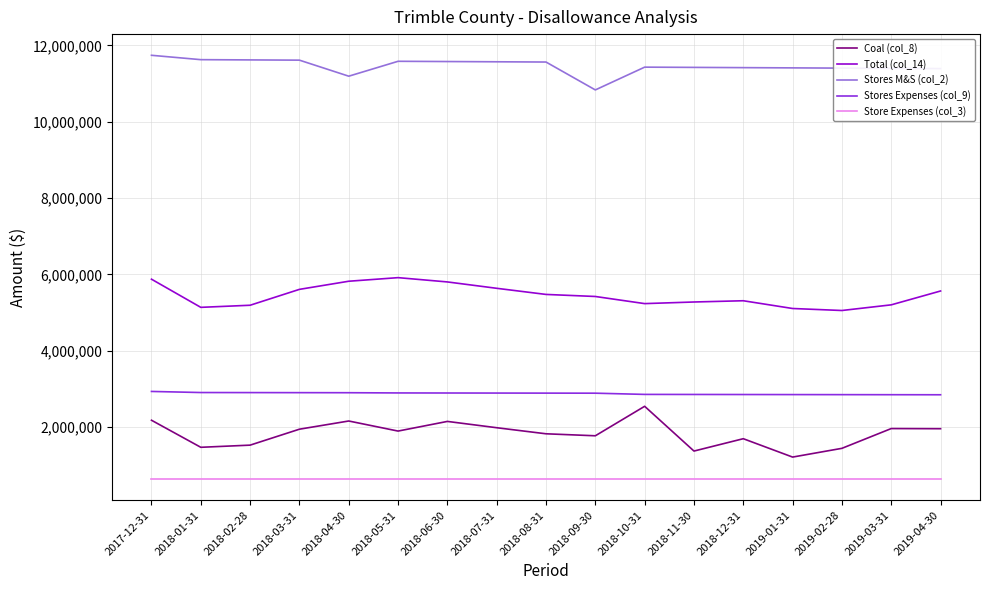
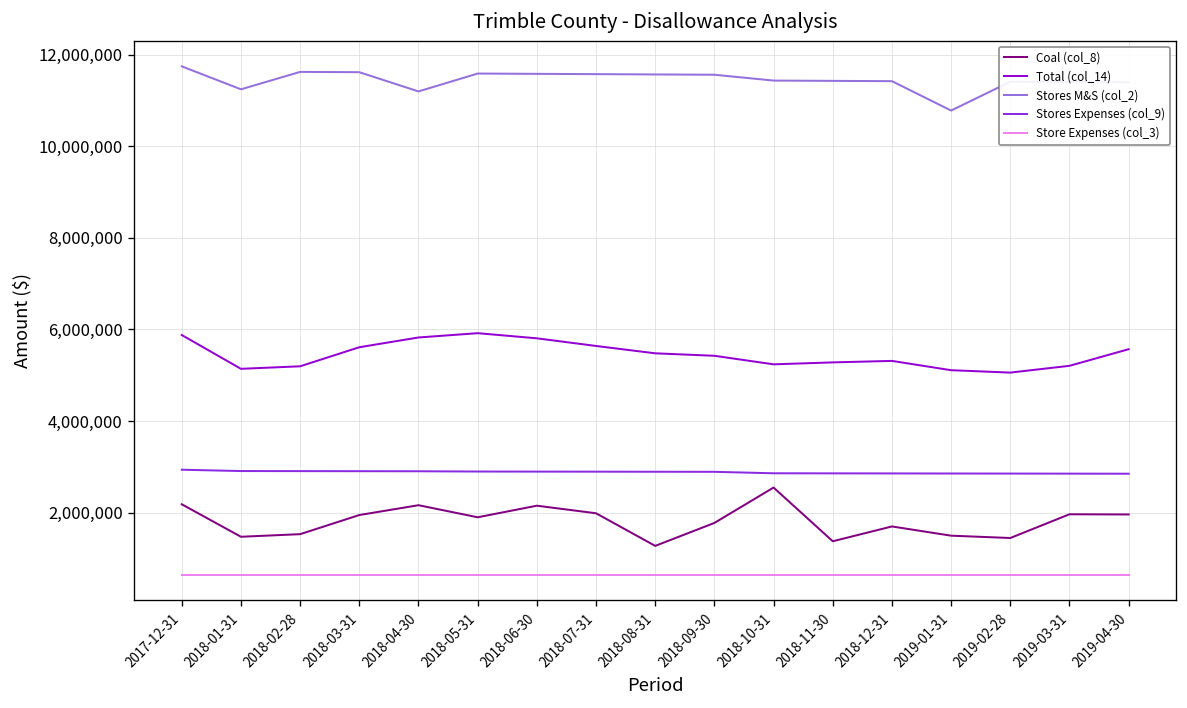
  {
    "Coal (col_8)": {
      "2017-12-31": "2,200,000",
      "2018-01-31": "1,500,000",
      "2018-02-28": "1,500,000",
      "2018-03-31": "1,900,000",
      "2018-04-30": "2,200,000",
      "2018-05-31": "1,900,000",
      "2018-06-30": "2,200,000",
      "2018-07-31": "2,000,000",
-     "2018-08-31": "1,800,000",
+     "2018-08-31": "1,300,000",
      "2018-09-30": "1,800,000",
      "2018-10-31": "2,500,000",
      "2018-11-30": "1,400,000",
      "2018-12-31": "1,700,000",
-     "2019-01-31": "1,200,000",
+     "2019-01-31": "1,500,000",
      "2019-02-28": "1,400,000",
      "2019-03-31": "2,000,000",
      "2019-04-30": "2,000,000"
    },
    "Stores M&S (col_2)": {
      "2017-12-31": "11,700,000",
-     "2018-01-31": "11,600,000",
+     "2018-01-31": "11,200,000",
      "2018-02-28": "11,600,000",
      "2018-03-31": "11,600,000",
      "2018-04-30": "11,200,000",
      "2018-05-31": "11,600,000",
      "2018-06-30": "11,600,000",
      "2018-07-31": "11,600,000",
      "2018-08-31": "11,600,000",
-     "2018-09-30": "10,800,000",
+     "2018-09-30": "11,600,000",
      "2018-10-31": "11,400,000",
      "2018-11-30": "11,400,000",
      "2018-12-31": "11,400,000",
-     "2019-01-31": "11,400,000"
+     "2019-01-31": "10,800,000"
    },
    "Store Expenses (col_3)": {
      "2017-12-31": "600,000",
      "2018-01-31": "600,000",
      "2018-02-28": "600,000",
      "2018-03-31": "600,000",
      "2018-04-30": "600,000",
      "2018-05-31": "600,000",
      "2018-06-30": "600,000",
      "2018-07-31": "600,000",
      "2018-08-31": "600,000",
      "2018-09-30": "600,000",
      "2018-10-31": "600,000",
      "2018-11-30": "600,000",
      "2018-12-31": "600,000",
      "2019-01-31": "600,000",
      "2019-02-28": "600,000",
      "2019-03-31": "600,000",
      "2019-04-30": "600,000"
    }
  }
